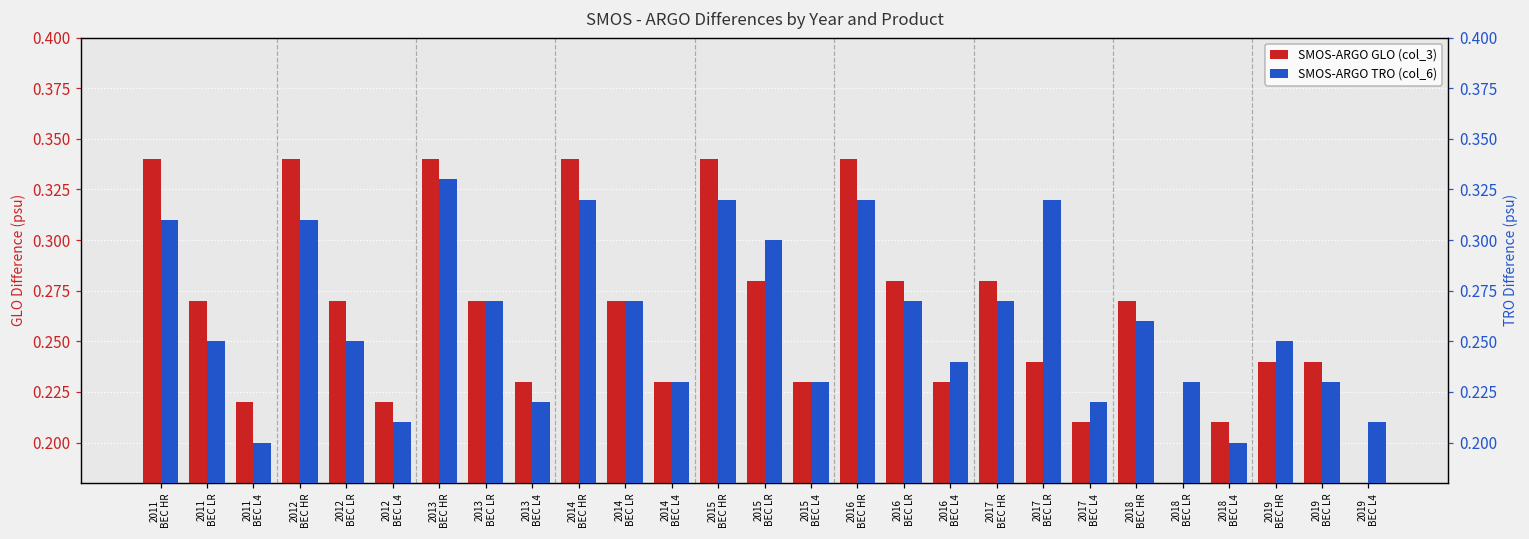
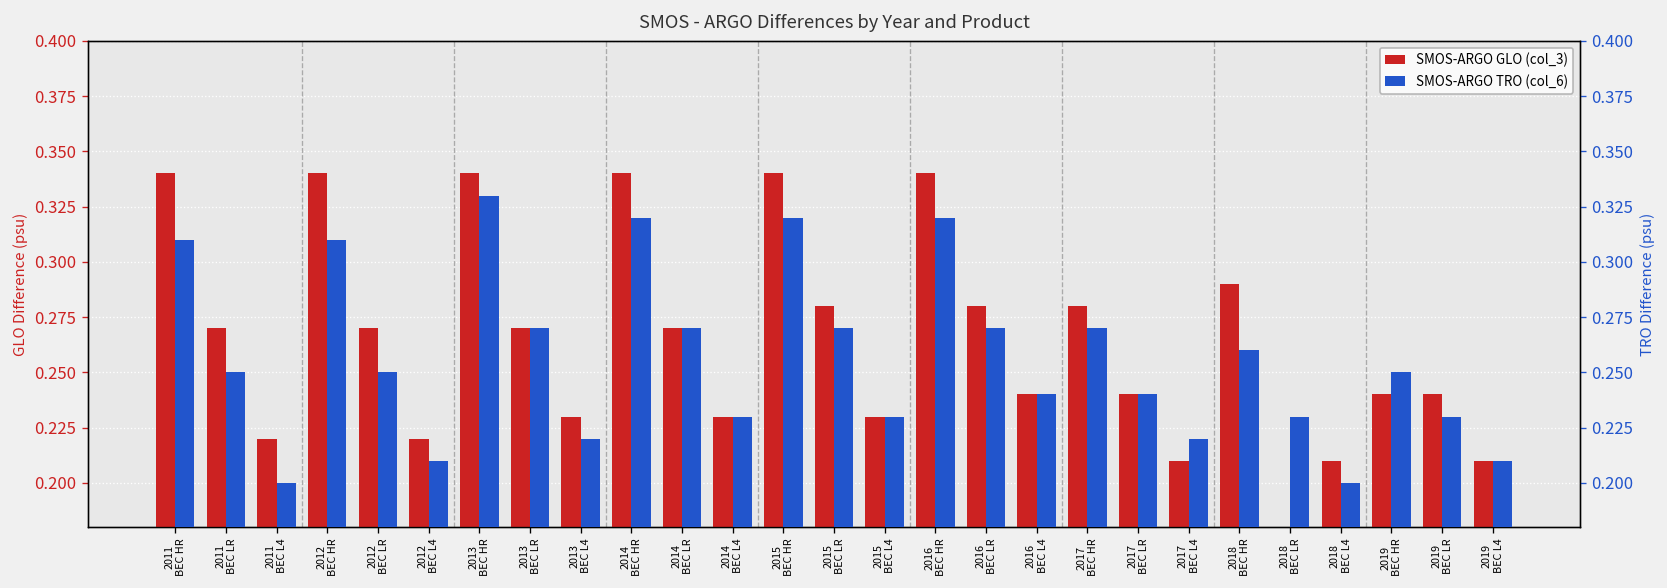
  {
    "SMOS-ARGO GLO (col_3)": {
      "2011 BEC HR": 0.34,
      "2011 BEC LR": 0.27,
      "2011 BEC L4": 0.22,
      "2012 BEC HR": 0.34,
      "2012 BEC LR": 0.27,
      "2012 BEC L4": 0.22,
      "2013 BEC HR": 0.34,
      "2013 BEC LR": 0.27,
      "2013 BEC L4": 0.23,
      "2014 BEC HR": 0.34,
      "2014 BEC LR": 0.27,
      "2014 BEC L4": 0.23,
      "2015 BEC HR": 0.34,
      "2015 BEC LR": 0.28,
      "2015 BEC L4": 0.23,
      "2016 BEC HR": 0.34,
      "2016 BEC LR": 0.28,
-     "2016 BEC L4": 0.23,
+     "2016 BEC L4": 0.24,
      "2017 BEC HR": 0.28,
      "2017 BEC LR": 0.24,
      "2017 BEC L4": 0.21,
-     "2018 BEC HR": 0.27,
+     "2018 BEC HR": 0.29,
      "2018 BEC LR": 0.18,
      "2018 BEC L4": 0.21,
      "2019 BEC HR": 0.24,
      "2019 BEC LR": 0.24,
-     "2019 BEC L4": 0.18
+     "2019 BEC L4": 0.21
    },
    "SMOS-ARGO TRO (col_6)": {
      "2011 BEC HR": 0.31,
      "2011 BEC LR": 0.25,
      "2011 BEC L4": 0.20,
      "2012 BEC HR": 0.31,
      "2012 BEC LR": 0.25,
      "2012 BEC L4": 0.21,
      "2013 BEC HR": 0.33,
      "2013 BEC LR": 0.27,
      "2013 BEC L4": 0.22,
      "2014 BEC HR": 0.32,
      "2014 BEC LR": 0.27,
      "2014 BEC L4": 0.23,
      "2015 BEC HR": 0.32,
-     "2015 BEC LR": 0.30,
+     "2015 BEC LR": 0.27,
      "2015 BEC L4": 0.23,
      "2016 BEC HR": 0.32,
      "2016 BEC LR": 0.27,
      "2016 BEC L4": 0.24,
      "2017 BEC HR": 0.27,
-     "2017 BEC LR": 0.32,
+     "2017 BEC LR": 0.24,
      "2017 BEC L4": 0.22,
      "2018 BEC HR": 0.26,
      "2018 BEC LR": 0.23,
      "2018 BEC L4": 0.20,
      "2019 BEC HR": 0.25,
      "2019 BEC LR": 0.23,
      "2019 BEC L4": 0.21
    }
  }
